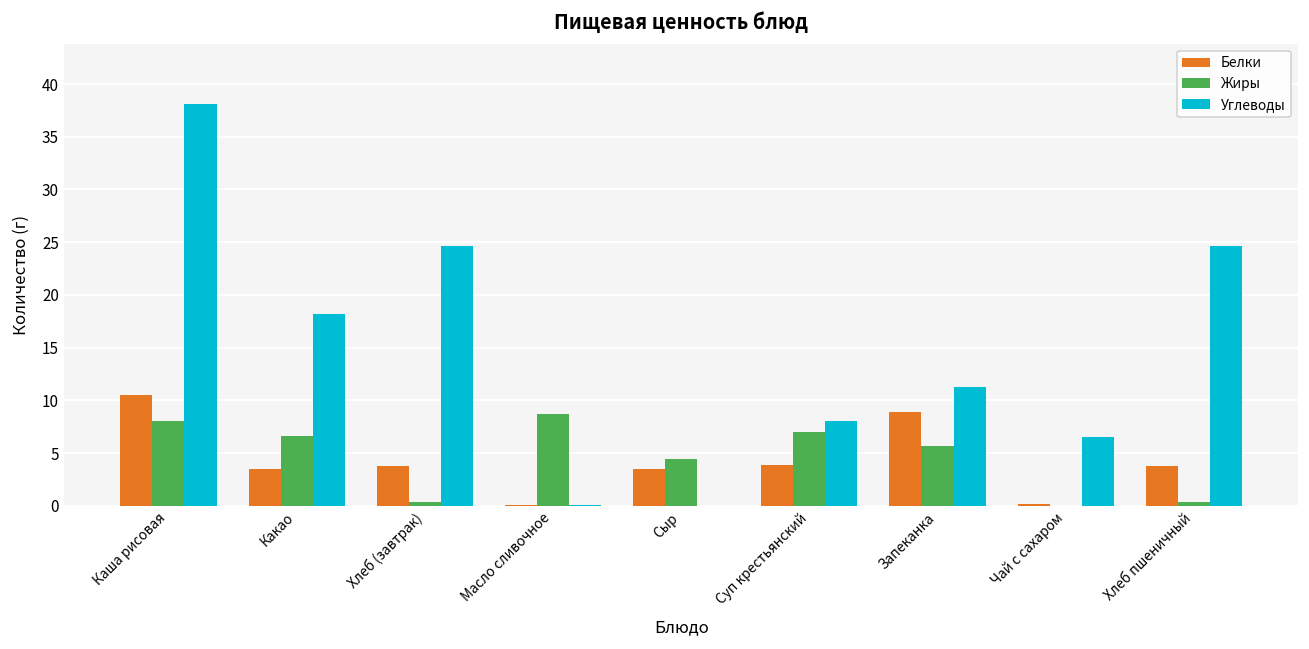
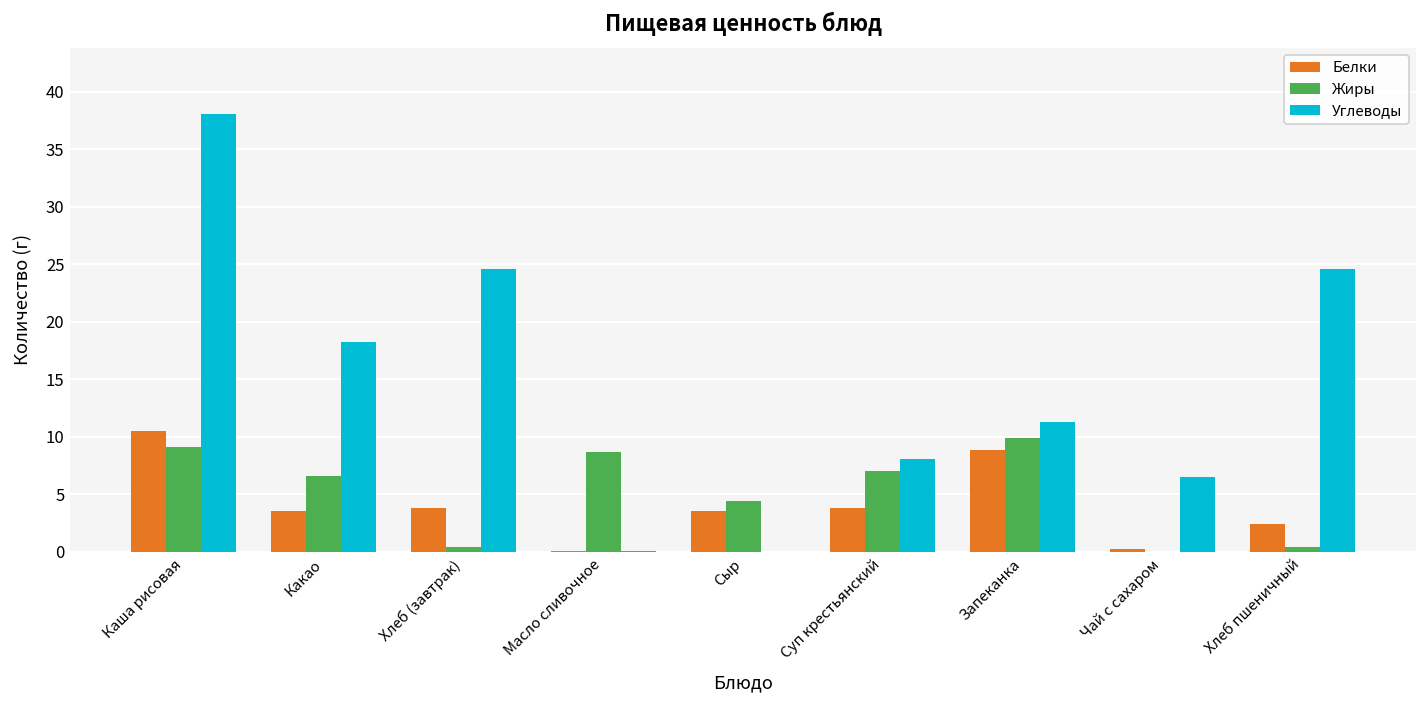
  {
    "Белки": {
      "Каша рисовая": 11,
      "Какао": 4,
      "Хлеб (завтрак)": 4,
      "Сыр": 4,
      "Суп крестьянский": 4,
      "Запеканка": 9,
-     "Хлеб пшеничный": 4
+     "Хлеб пшеничный": 2
    },
    "Жиры": {
-     "Каша рисовая": 8,
+     "Каша рисовая": 9,
      "Какао": 7,
      "Хлеб (завтрак)": 0,
      "Масло сливочное": 9,
      "Сыр": 4,
      "Суп крестьянский": 7,
-     "Запеканка": 6,
+     "Запеканка": 10,
      "Чай с сахаром": 0,
      "Хлеб пшеничный": 0
    },
    "Углеводы": {
      "Каша рисовая": 38,
      "Какао": 18,
      "Хлеб (завтрак)": 25,
      "Сыр": 0,
      "Суп крестьянский": 8,
      "Запеканка": 11,
      "Чай с сахаром": 7,
      "Хлеб пшеничный": 25
    }
  }
